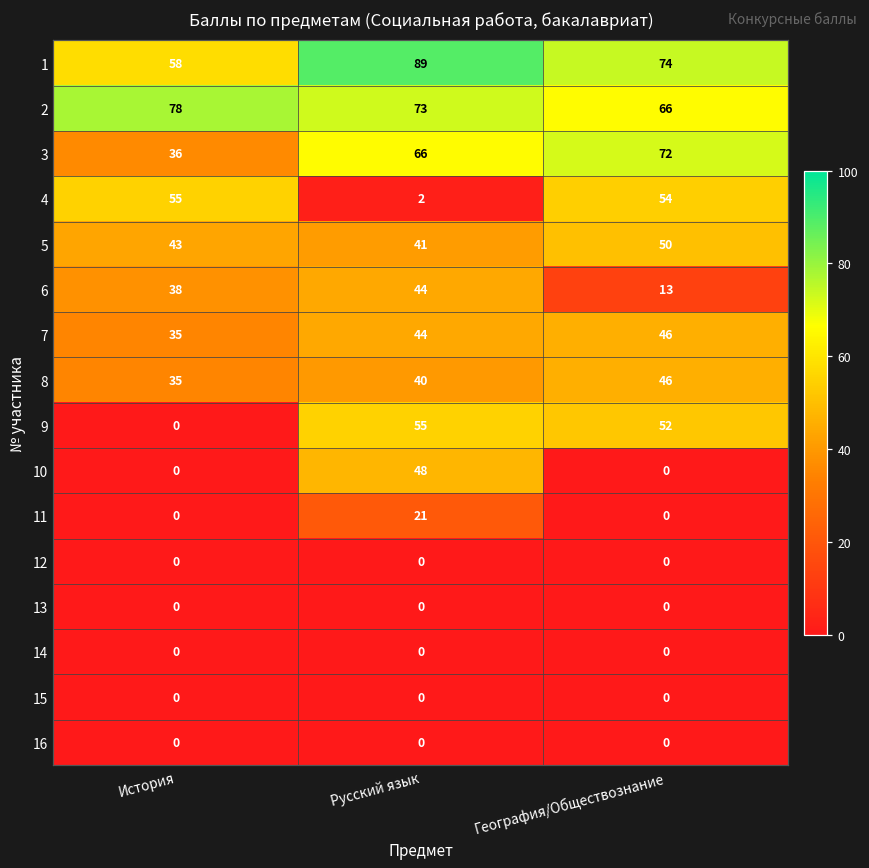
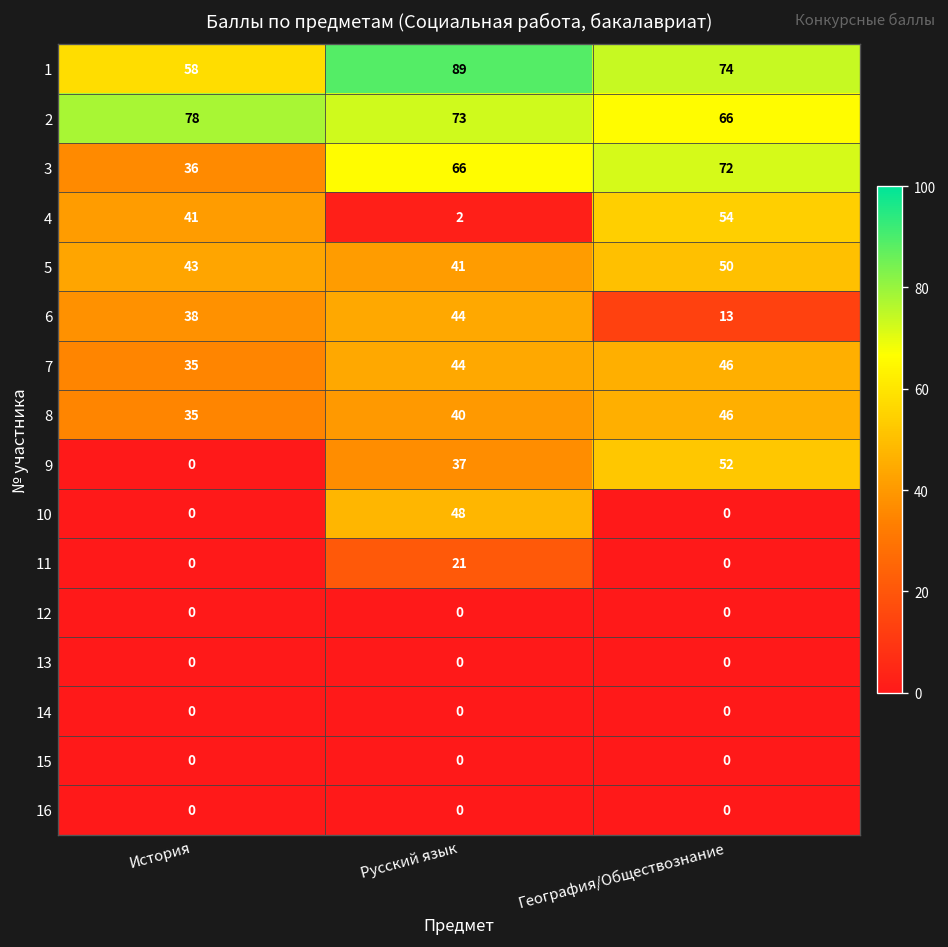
  {
    "1": {
      "История": 58,
      "Русский язык": 89,
      "География/Обществознание": 74
    },
    "2": {
      "История": 78,
      "Русский язык": 73,
      "География/Обществознание": 66
    },
    "3": {
      "История": 36,
      "Русский язык": 66,
      "География/Обществознание": 72
    },
    "4": {
-     "История": 55,
+     "История": 41,
      "Русский язык": 2,
      "География/Обществознание": 54
    },
    "5": {
      "История": 43,
      "Русский язык": 41,
      "География/Обществознание": 50
    },
    "6": {
      "История": 38,
      "Русский язык": 44,
      "География/Обществознание": 13
    },
    "7": {
      "История": 35,
      "Русский язык": 44,
      "География/Обществознание": 46
    },
    "8": {
      "История": 35,
      "Русский язык": 40,
      "География/Обществознание": 46
    },
    "9": {
      "История": 0,
-     "Русский язык": 55,
+     "Русский язык": 37,
      "География/Обществознание": 52
    },
    "10": {
      "История": 0,
      "Русский язык": 48,
      "География/Обществознание": 0
    },
    "11": {
      "История": 0,
      "Русский язык": 21,
      "География/Обществознание": 0
    },
    "12": {
      "История": 0,
      "Русский язык": 0,
      "География/Обществознание": 0
    },
    "13": {
      "История": 0,
      "Русский язык": 0,
      "География/Обществознание": 0
    },
    "14": {
      "История": 0,
      "Русский язык": 0,
      "География/Обществознание": 0
    },
    "15": {
      "История": 0,
      "Русский язык": 0,
      "География/Обществознание": 0
    },
    "16": {
      "История": 0,
      "Русский язык": 0,
      "География/Обществознание": 0
    }
  }
